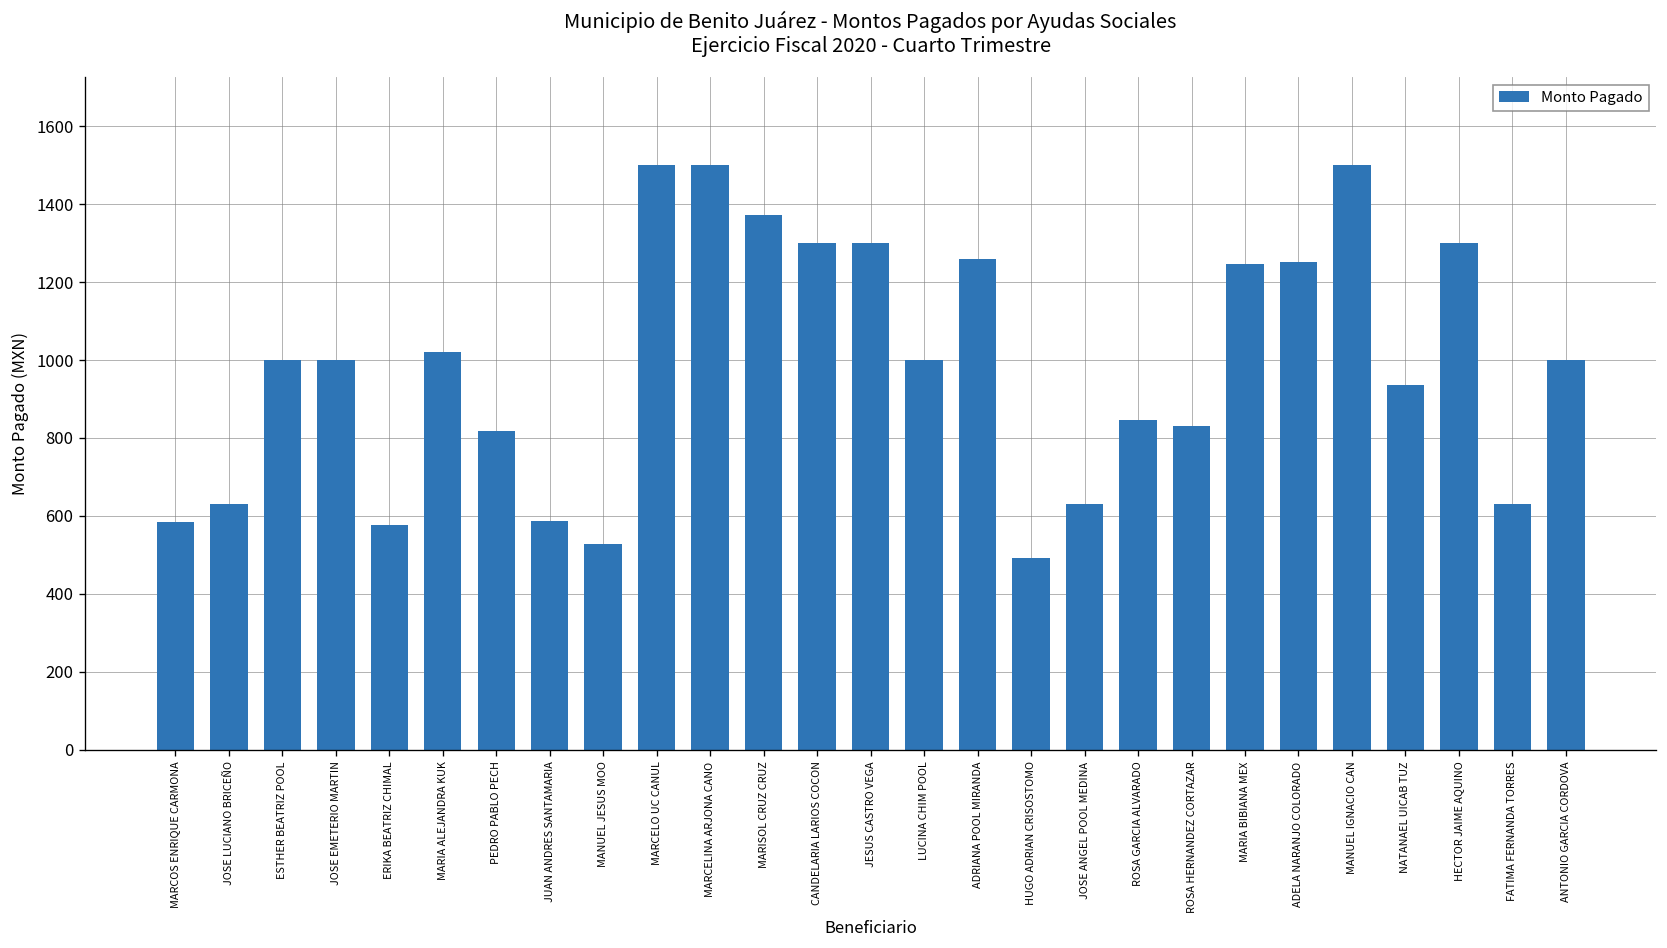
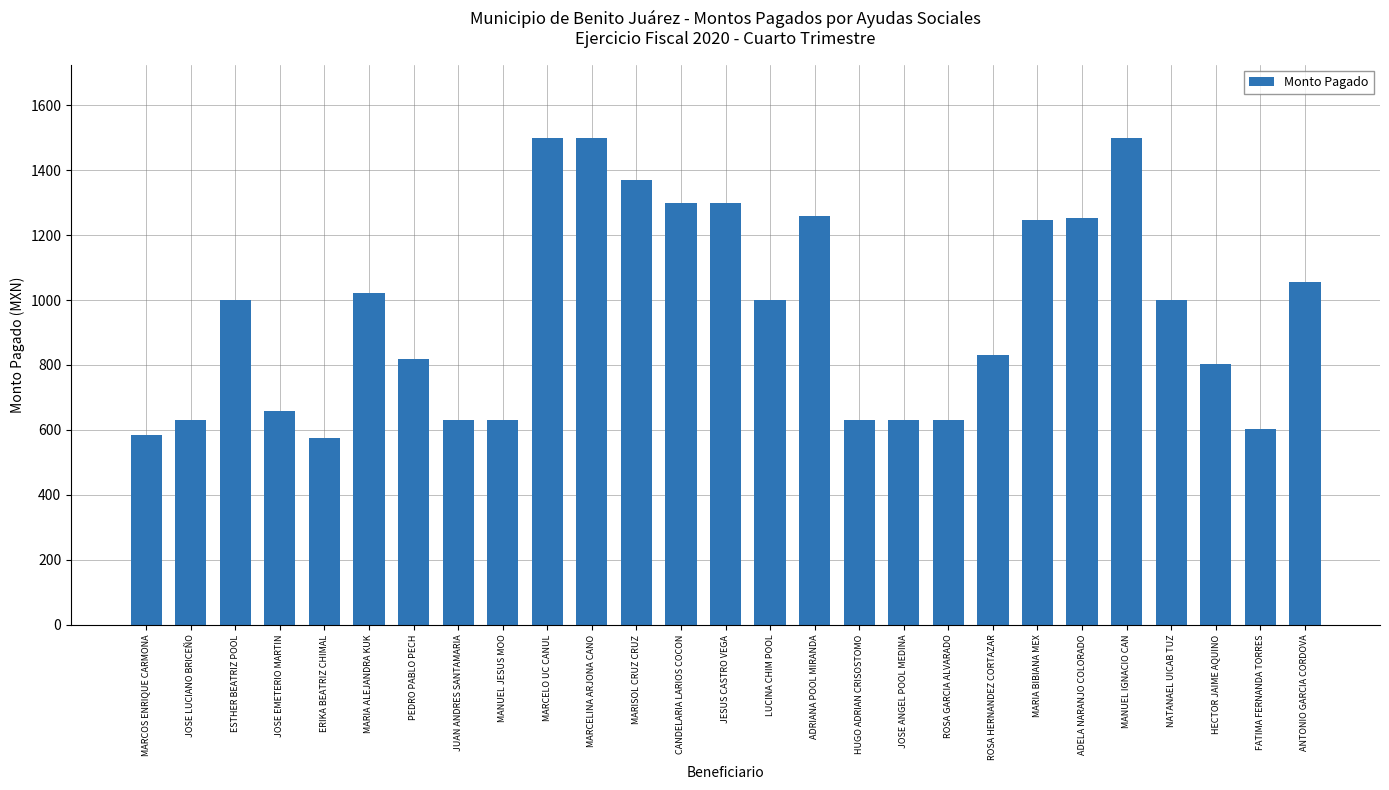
  {
    "MARCOS ENRIQUE CARMONA": 580,
    "JOSE LUCIANO BRICEÑO": 630,
    "ESTHER BEATRIZ POOL": 1000,
-   "JOSE EMETERIO MARTIN": 1000,
+   "JOSE EMETERIO MARTIN": 660,
    "ERIKA BEATRIZ CHIMAL": 580,
    "MARIA ALEJANDRA KUK": 1020,
    "PEDRO PABLO PECH": 820,
-   "JUAN ANDRES SANTAMARIA": 590,
-   "MANUEL JESUS MOO": 530,
+   "JUAN ANDRES SANTAMARIA": 630,
+   "MANUEL JESUS MOO": 630,
    "MARCELO UC CANUL": 1500,
    "MARCELINA ARJONA CANO": 1500,
    "MARISOL CRUZ CRUZ": 1370,
    "CANDELARIA LARIOS COCON": 1300,
    "JESUS CASTRO VEGA": 1300,
    "LUCINA CHIM POOL": 1000,
    "ADRIANA POOL MIRANDA": 1260,
-   "HUGO ADRIAN CRISOSTOMO": 490,
+   "HUGO ADRIAN CRISOSTOMO": 630,
    "JOSE ANGEL POOL MEDINA": 630,
-   "ROSA GARCIA ALVARADO": 850,
+   "ROSA GARCIA ALVARADO": 630,
    "ROSA HERNANDEZ CORTAZAR": 830,
    "MARIA BIBIANA MEX": 1250,
    "ADELA NARANJO COLORADO": 1250,
    "MANUEL IGNACIO CAN": 1500,
-   "NATANAEL UICAB TUZ": 940,
-   "HECTOR JAIME AQUINO": 1300,
-   "FATIMA FERNANDA TORRES": 630,
-   "ANTONIO GARCIA CORDOVA": 1000
+   "NATANAEL UICAB TUZ": 1000,
+   "HECTOR JAIME AQUINO": 800,
+   "FATIMA FERNANDA TORRES": 600,
+   "ANTONIO GARCIA CORDOVA": 1060
  }
